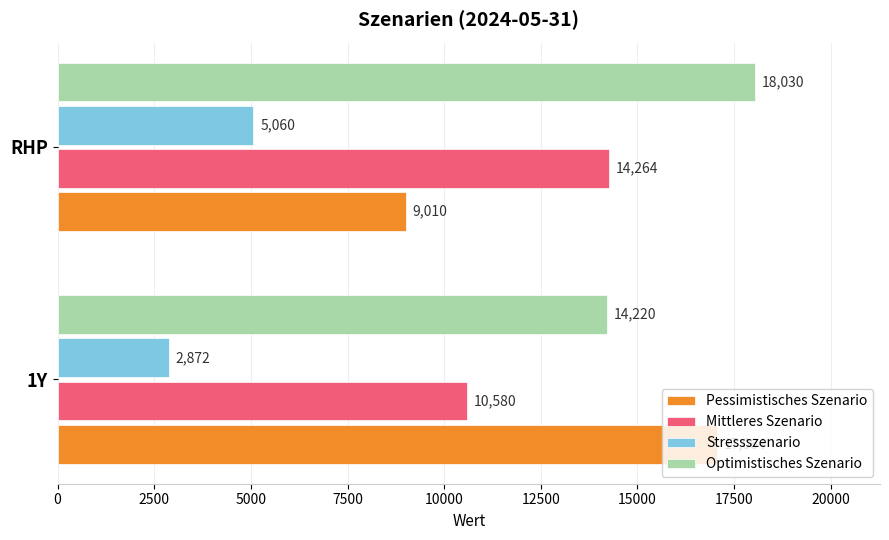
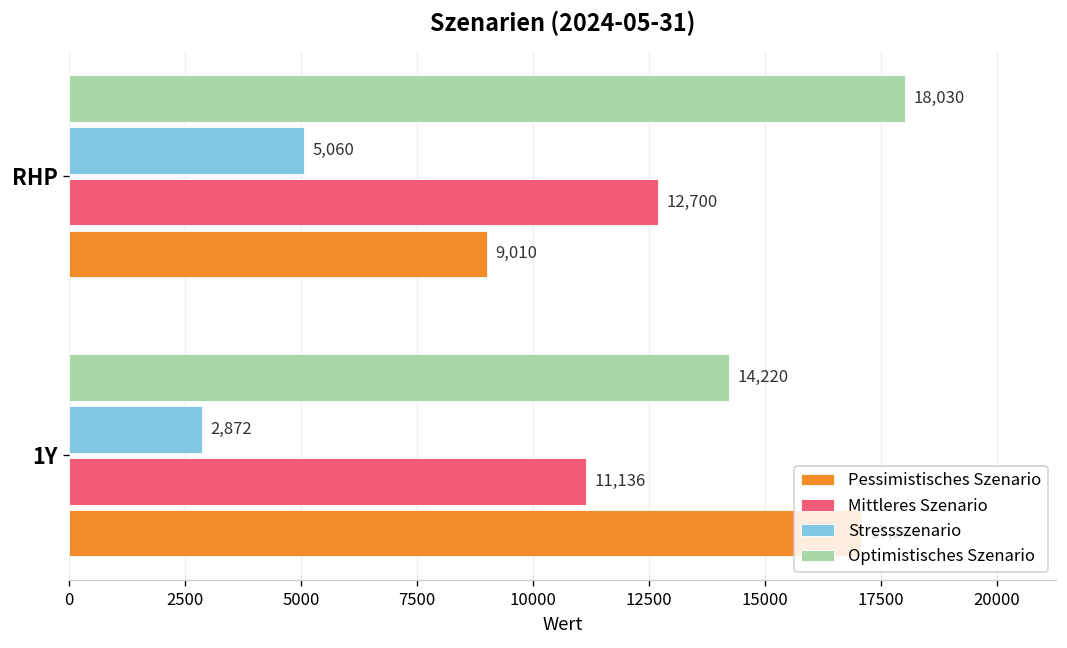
  {
    "Pessimistisches Szenario": {
      "RHP": "9,010"
    },
    "Mittleres Szenario": {
-     "RHP": "14,264",
-     "1Y": "10,580"
+     "RHP": "12,700",
+     "1Y": "11,136"
    },
    "Stressszenario": {
      "RHP": "5,060",
      "1Y": "2,872"
    },
    "Optimistisches Szenario": {
      "RHP": "18,030",
      "1Y": "14,220"
    }
  }
